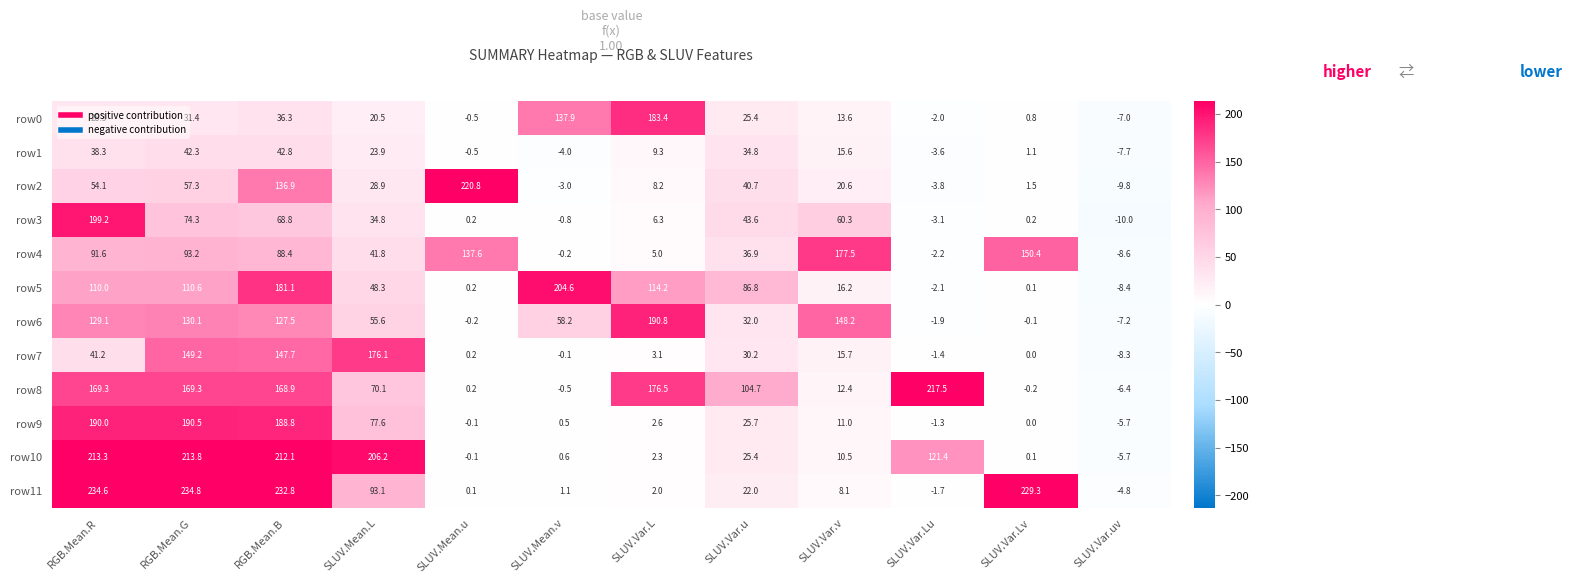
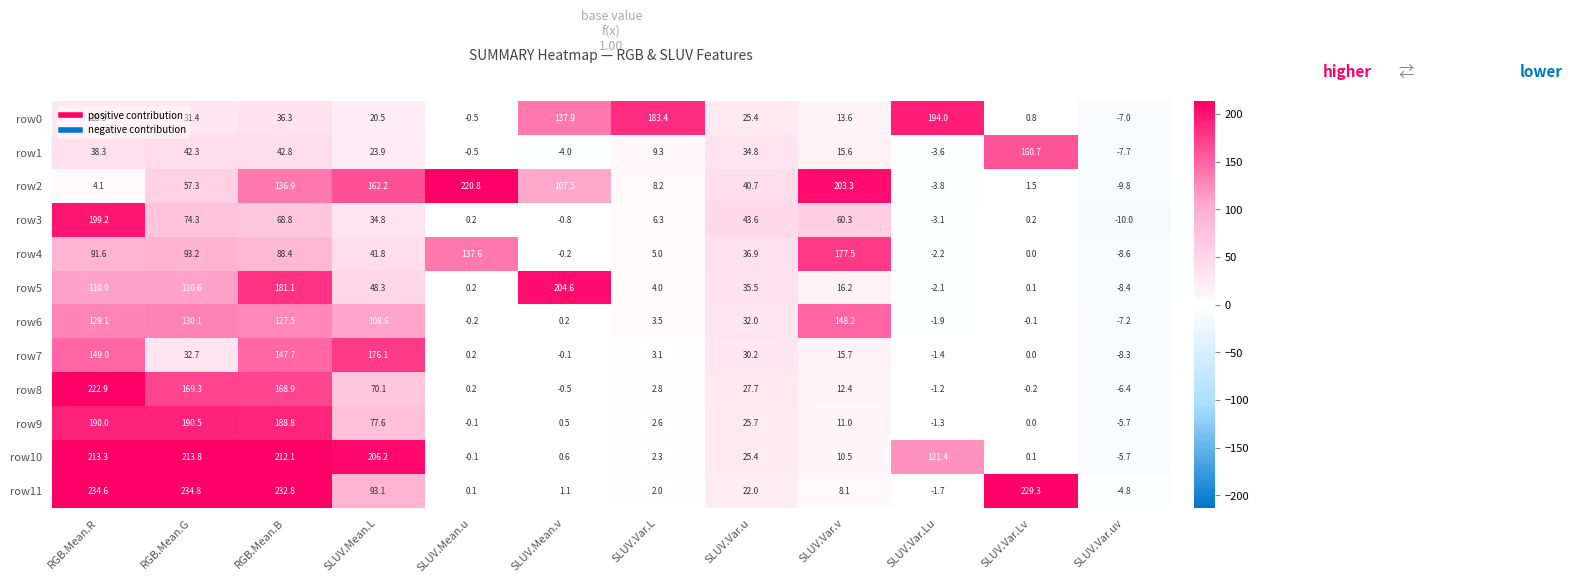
  {
    "row0": {
      "RGB.Mean.B": 36.3,
      "SLUV.Mean.L": 20.5,
      "SLUV.Mean.u": -0.5,
      "SLUV.Mean.v": 137.9,
      "SLUV.Var.L": 183.4,
      "SLUV.Var.u": 25.4,
      "SLUV.Var.v": 13.6,
-     "SLUV.Var.Lu": -2.0,
+     "SLUV.Var.Lu": 194.0,
      "SLUV.Var.Lv": 0.8,
      "SLUV.Var.uv": -7.0
    },
    "row1": {
      "RGB.Mean.R": 38.3,
      "RGB.Mean.G": 42.3,
      "RGB.Mean.B": 42.8,
      "SLUV.Mean.L": 23.9,
      "SLUV.Mean.u": -0.5,
      "SLUV.Mean.v": -4.0,
      "SLUV.Var.L": 9.3,
      "SLUV.Var.u": 34.8,
      "SLUV.Var.v": 15.6,
      "SLUV.Var.Lu": -3.6,
-     "SLUV.Var.Lv": 1.1,
+     "SLUV.Var.Lv": 160.7,
      "SLUV.Var.uv": -7.7
    },
    "row2": {
-     "RGB.Mean.R": 54.1,
+     "RGB.Mean.R": 4.1,
      "RGB.Mean.G": 57.3,
      "RGB.Mean.B": 136.9,
-     "SLUV.Mean.L": 28.9,
+     "SLUV.Mean.L": 162.2,
      "SLUV.Mean.u": 220.8,
-     "SLUV.Mean.v": -3.0,
+     "SLUV.Mean.v": 107.5,
      "SLUV.Var.L": 8.2,
      "SLUV.Var.u": 40.7,
-     "SLUV.Var.v": 20.6,
+     "SLUV.Var.v": 203.3,
      "SLUV.Var.Lu": -3.8,
      "SLUV.Var.Lv": 1.5,
      "SLUV.Var.uv": -9.8
    },
    "row3": {
      "RGB.Mean.R": 199.2,
      "RGB.Mean.G": 74.3,
      "RGB.Mean.B": 68.8,
      "SLUV.Mean.L": 34.8,
      "SLUV.Mean.u": 0.2,
      "SLUV.Mean.v": -0.8,
      "SLUV.Var.L": 6.3,
      "SLUV.Var.u": 43.6,
      "SLUV.Var.v": 60.3,
      "SLUV.Var.Lu": -3.1,
      "SLUV.Var.Lv": 0.2,
      "SLUV.Var.uv": -10.0
    },
    "row4": {
      "RGB.Mean.R": 91.6,
      "RGB.Mean.G": 93.2,
      "RGB.Mean.B": 88.4,
      "SLUV.Mean.L": 41.8,
      "SLUV.Mean.u": 137.6,
      "SLUV.Mean.v": -0.2,
      "SLUV.Var.L": 5.0,
      "SLUV.Var.u": 36.9,
      "SLUV.Var.v": 177.5,
      "SLUV.Var.Lu": -2.2,
-     "SLUV.Var.Lv": 150.4,
+     "SLUV.Var.Lv": 0.0,
      "SLUV.Var.uv": -8.6
    },
    "row5": {
      "RGB.Mean.R": 110.0,
      "RGB.Mean.G": 110.6,
      "RGB.Mean.B": 181.1,
      "SLUV.Mean.L": 48.3,
      "SLUV.Mean.u": 0.2,
      "SLUV.Mean.v": 204.6,
-     "SLUV.Var.L": 114.2,
-     "SLUV.Var.u": 86.8,
+     "SLUV.Var.L": 4.0,
+     "SLUV.Var.u": 35.5,
      "SLUV.Var.v": 16.2,
      "SLUV.Var.Lu": -2.1,
      "SLUV.Var.Lv": 0.1,
      "SLUV.Var.uv": -8.4
    },
    "row6": {
      "RGB.Mean.R": 129.1,
      "RGB.Mean.G": 130.1,
      "RGB.Mean.B": 127.5,
-     "SLUV.Mean.L": 55.6,
+     "SLUV.Mean.L": 108.6,
      "SLUV.Mean.u": -0.2,
-     "SLUV.Mean.v": 58.2,
-     "SLUV.Var.L": 190.8,
+     "SLUV.Mean.v": 0.2,
+     "SLUV.Var.L": 3.5,
      "SLUV.Var.u": 32.0,
      "SLUV.Var.v": 148.2,
      "SLUV.Var.Lu": -1.9,
      "SLUV.Var.Lv": -0.1,
      "SLUV.Var.uv": -7.2
    },
    "row7": {
-     "RGB.Mean.R": 41.2,
-     "RGB.Mean.G": 149.2,
+     "RGB.Mean.R": 149.0,
+     "RGB.Mean.G": 32.7,
      "RGB.Mean.B": 147.7,
      "SLUV.Mean.L": 176.1,
      "SLUV.Mean.u": 0.2,
      "SLUV.Mean.v": -0.1,
      "SLUV.Var.L": 3.1,
      "SLUV.Var.u": 30.2,
      "SLUV.Var.v": 15.7,
      "SLUV.Var.Lu": -1.4,
      "SLUV.Var.Lv": 0.0,
      "SLUV.Var.uv": -8.3
    },
    "row8": {
-     "RGB.Mean.R": 169.3,
+     "RGB.Mean.R": 222.9,
      "RGB.Mean.G": 169.3,
      "RGB.Mean.B": 168.9,
      "SLUV.Mean.L": 70.1,
      "SLUV.Mean.u": 0.2,
      "SLUV.Mean.v": -0.5,
-     "SLUV.Var.L": 176.5,
-     "SLUV.Var.u": 104.7,
+     "SLUV.Var.L": 2.8,
+     "SLUV.Var.u": 27.7,
      "SLUV.Var.v": 12.4,
-     "SLUV.Var.Lu": 217.5,
+     "SLUV.Var.Lu": -1.2,
      "SLUV.Var.Lv": -0.2,
      "SLUV.Var.uv": -6.4
    },
    "row9": {
      "RGB.Mean.R": 190.0,
      "RGB.Mean.G": 190.5,
      "RGB.Mean.B": 188.8,
      "SLUV.Mean.L": 77.6,
      "SLUV.Mean.u": -0.1,
      "SLUV.Mean.v": 0.5,
      "SLUV.Var.L": 2.6,
      "SLUV.Var.u": 25.7,
      "SLUV.Var.v": 11.0,
      "SLUV.Var.Lu": -1.3,
      "SLUV.Var.Lv": 0.0,
      "SLUV.Var.uv": -5.7
    },
    "row10": {
      "RGB.Mean.R": 213.3,
      "RGB.Mean.G": 213.8,
      "RGB.Mean.B": 212.1,
      "SLUV.Mean.L": 206.2,
      "SLUV.Mean.u": -0.1,
      "SLUV.Mean.v": 0.6,
      "SLUV.Var.L": 2.3,
      "SLUV.Var.u": 25.4,
      "SLUV.Var.v": 10.5,
      "SLUV.Var.Lu": 121.4,
      "SLUV.Var.Lv": 0.1,
      "SLUV.Var.uv": -5.7
    },
    "row11": {
      "RGB.Mean.R": 234.6,
      "RGB.Mean.G": 234.8,
      "RGB.Mean.B": 232.8,
      "SLUV.Mean.L": 93.1,
      "SLUV.Mean.u": 0.1,
      "SLUV.Mean.v": 1.1,
      "SLUV.Var.L": 2.0,
      "SLUV.Var.u": 22.0,
      "SLUV.Var.v": 8.1,
      "SLUV.Var.Lu": -1.7,
      "SLUV.Var.Lv": 229.3,
      "SLUV.Var.uv": -4.8
    }
  }
